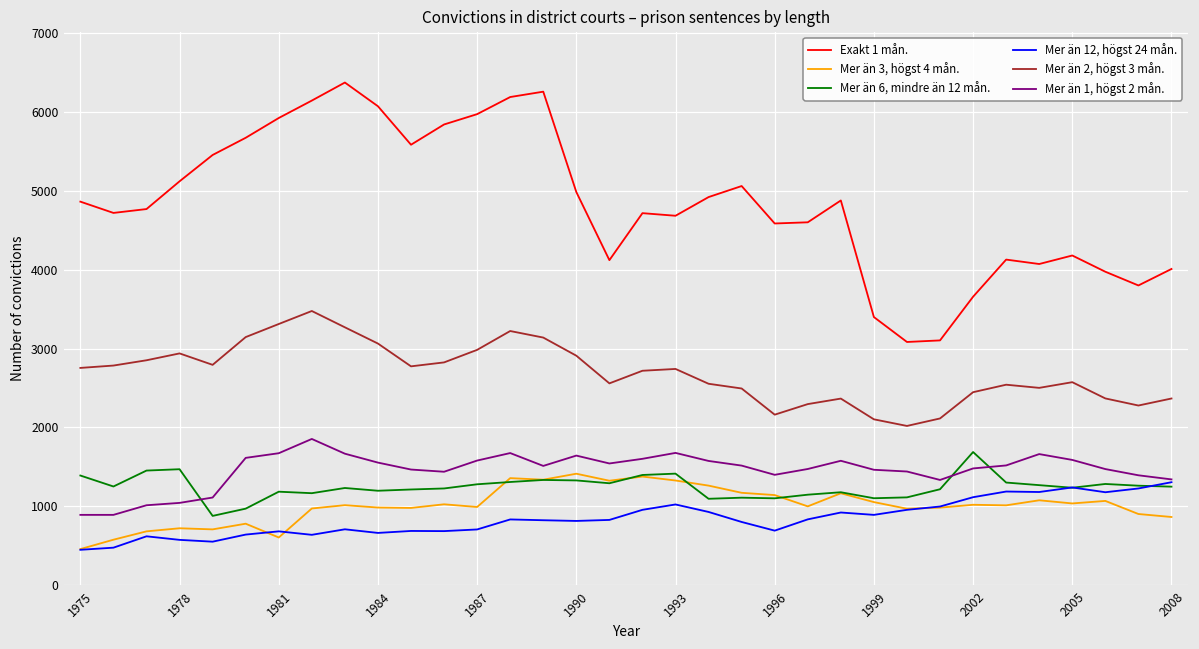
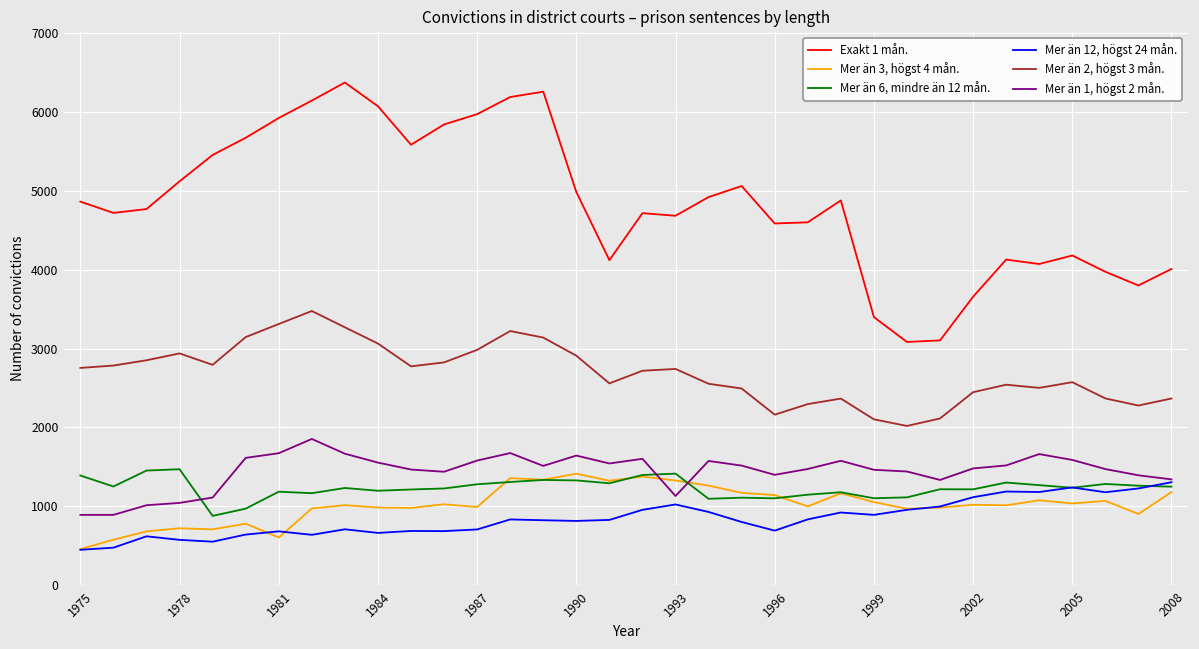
  {
    "Exakt 1 mån.": {
      "1975": 4900,
      "1978": 5100,
      "1981": 5900,
      "1984": 6100,
      "1987": 6000,
      "1990": 5000,
      "1993": 4700,
      "1996": 4600,
      "1999": 3400,
      "2002": 3700,
      "2005": 4200,
      "2008": 4000
    },
    "Mer än 3, högst 4 mån.": {
      "1978": 700,
      "1981": 600,
      "1984": 1000,
      "1987": 1000,
      "1990": 1400,
      "1993": 1300,
      "1996": 1100,
      "1999": 1100,
      "2002": 1000,
      "2005": 1000,
-     "2008": 900
+     "2008": 1200
    },
    "Mer än 6, mindre än 12 mån.": {
      "1975": 1400,
      "1978": 1500,
      "1981": 1200,
      "1984": 1200,
      "1987": 1300,
      "1990": 1300,
      "1993": 1400,
      "1996": 1100,
      "1999": 1100,
-     "2002": 1700,
+     "2002": 1200,
      "2008": 1200
    },
    "Mer än 12, högst 24 mån.": {
      "1978": 600,
      "1981": 700,
      "1984": 700,
      "1987": 700,
      "1990": 800,
      "1993": 1000,
      "1996": 700,
      "1999": 900,
      "2002": 1100,
      "2008": 1300
    },
    "Mer än 2, högst 3 mån.": {
      "1975": 2800,
      "1978": 2900,
      "1981": 3300,
      "1984": 3100,
      "1987": 3000,
      "1990": 2900,
      "1993": 2700,
      "1996": 2200,
      "1999": 2100,
      "2002": 2400,
      "2005": 2600,
      "2008": 2400
    },
    "Mer än 1, högst 2 mån.": {
      "1975": 900,
      "1978": 1000,
      "1981": 1700,
      "1984": 1600,
      "1987": 1600,
      "1990": 1600,
-     "1993": 1700,
+     "1993": 1100,
      "1996": 1400,
      "1999": 1500,
      "2002": 1500,
      "2005": 1600,
      "2008": 1300
    }
  }
